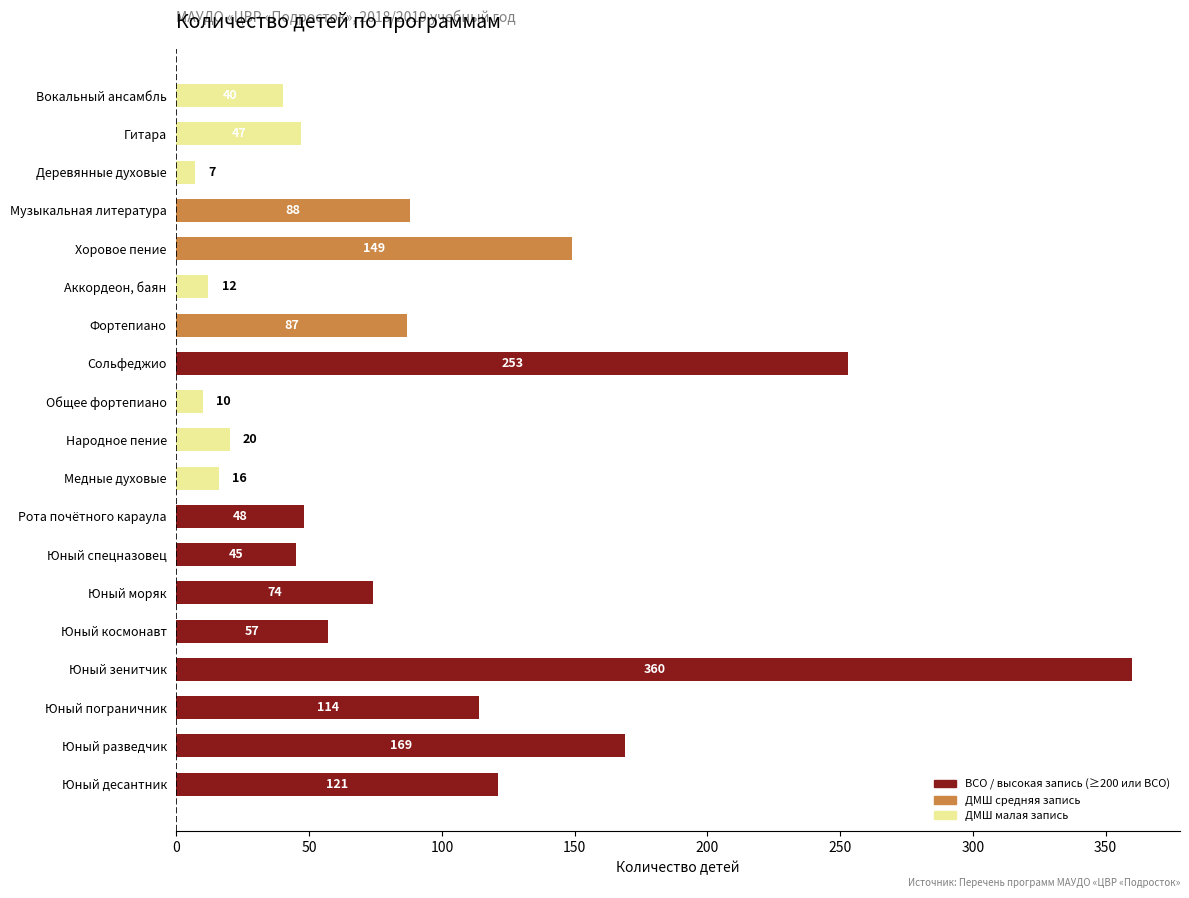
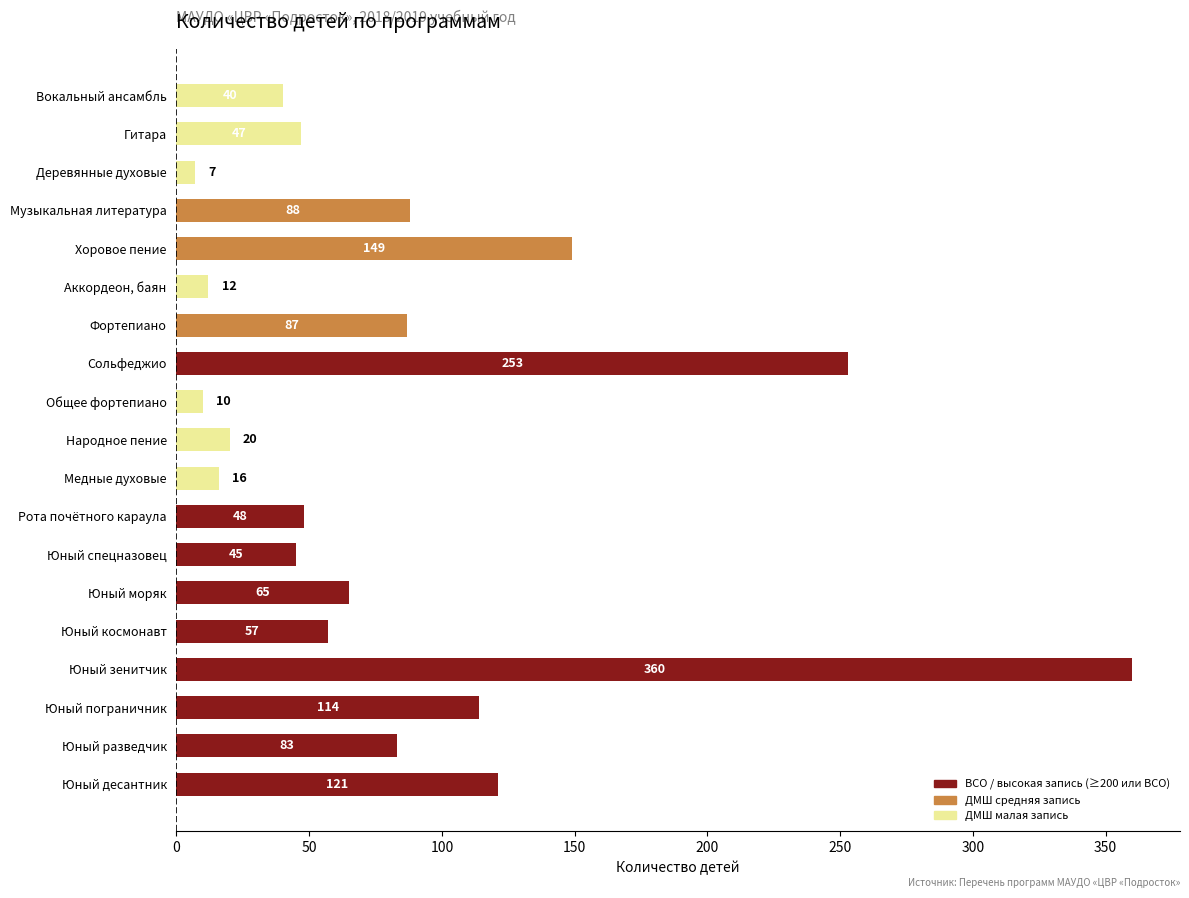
  {
    "Вокальный ансамбль": 40,
    "Гитара": 47,
    "Деревянные духовые": 7,
    "Музыкальная литература": 88,
    "Хоровое пение": 149,
    "Аккордеон, баян": 12,
    "Фортепиано": 87,
    "Сольфеджио": 253,
    "Общее фортепиано": 10,
    "Народное пение": 20,
    "Медные духовые": 16,
    "Рота почётного караула": 48,
    "Юный спецназовец": 45,
-   "Юный моряк": 74,
+   "Юный моряк": 65,
    "Юный космонавт": 57,
    "Юный зенитчик": 360,
    "Юный пограничник": 114,
-   "Юный разведчик": 169,
+   "Юный разведчик": 83,
    "Юный десантник": 121
  }
